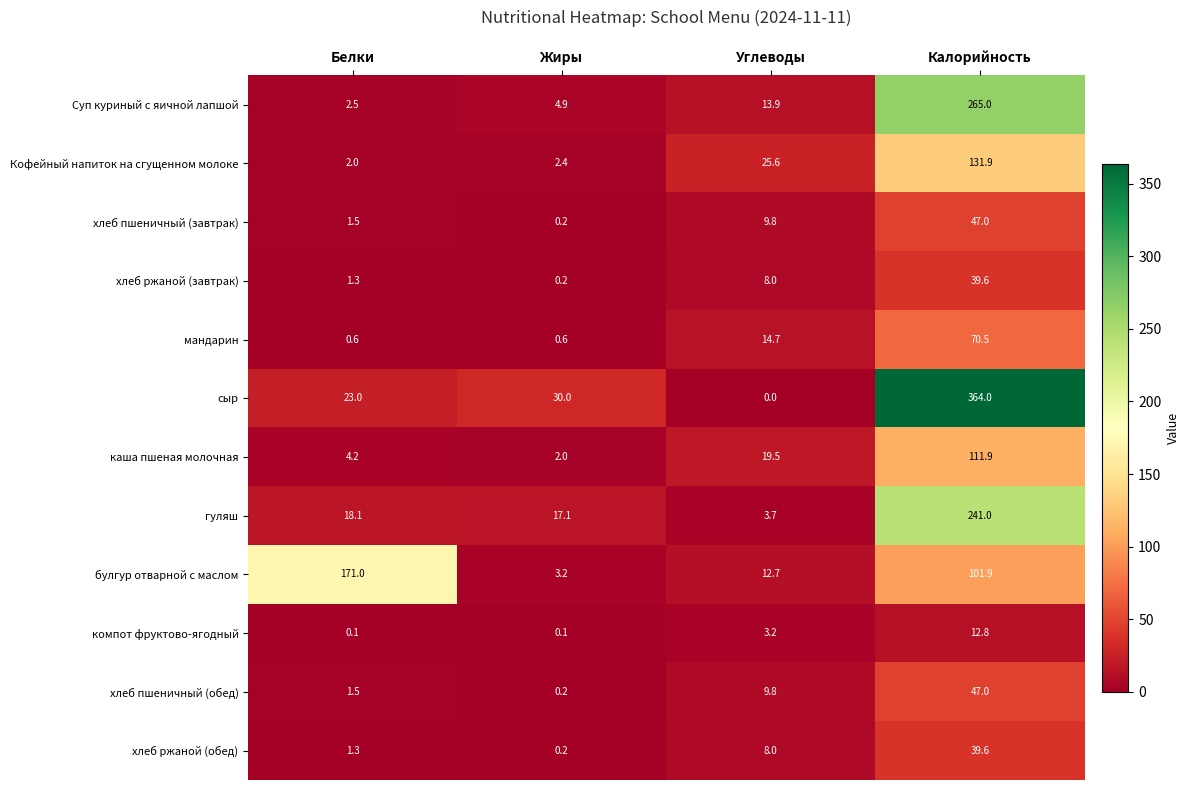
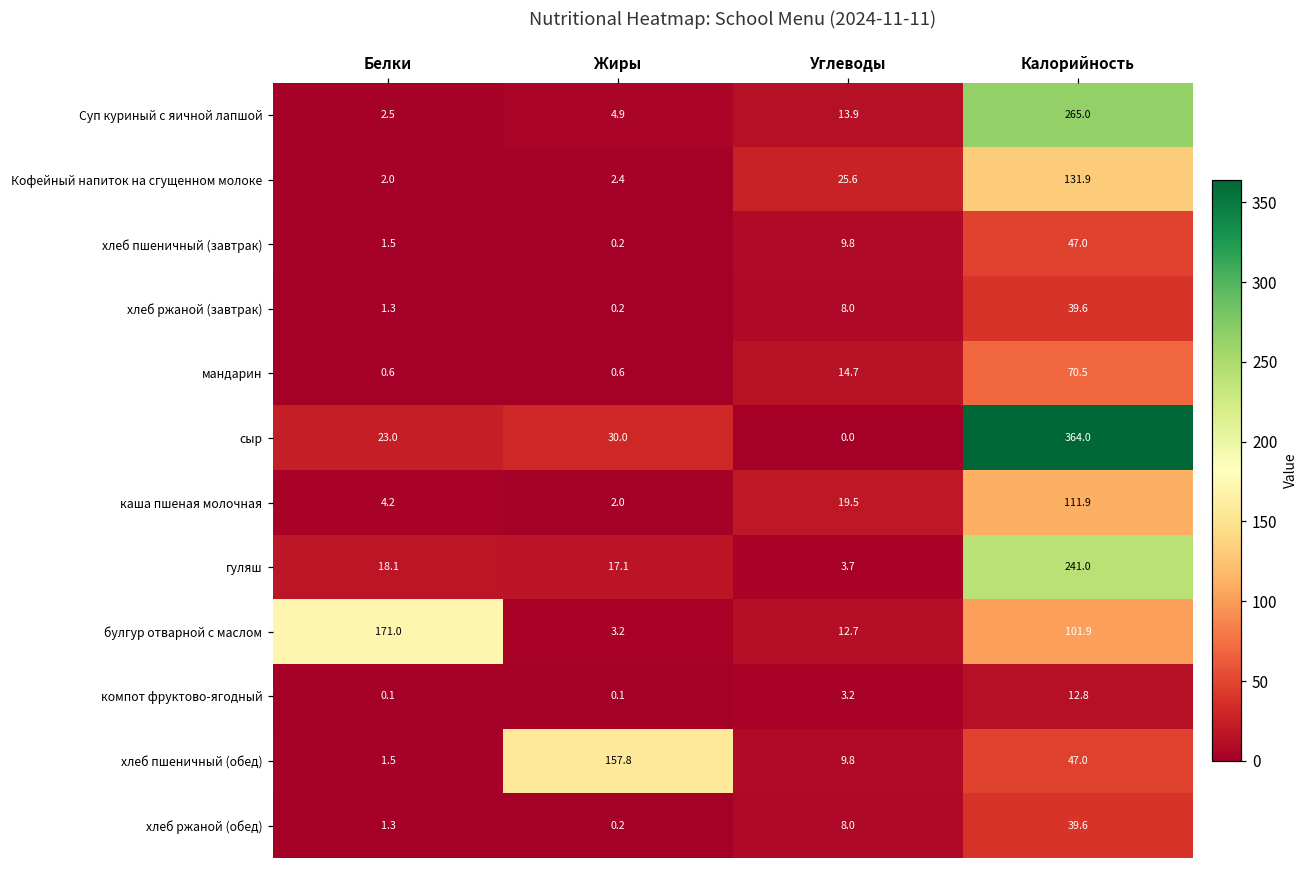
  {
    "Суп куриный с яичной лапшой": {
      "Белки": 2.5,
      "Жиры": 4.9,
      "Углеводы": 13.9,
      "Калорийность": 265.0
    },
    "Кофейный напиток на сгущенном молоке": {
      "Белки": 2.0,
      "Жиры": 2.4,
      "Углеводы": 25.6,
      "Калорийность": 131.9
    },
    "хлеб пшеничный (завтрак)": {
      "Белки": 1.5,
      "Жиры": 0.2,
      "Углеводы": 9.8,
      "Калорийность": 47.0
    },
    "хлеб ржаной (завтрак)": {
      "Белки": 1.3,
      "Жиры": 0.2,
      "Углеводы": 8.0,
      "Калорийность": 39.6
    },
    "мандарин": {
      "Белки": 0.6,
      "Жиры": 0.6,
      "Углеводы": 14.7,
      "Калорийность": 70.5
    },
    "сыр": {
      "Белки": 23.0,
      "Жиры": 30.0,
      "Углеводы": 0.0,
      "Калорийность": 364.0
    },
    "каша пшеная молочная": {
      "Белки": 4.2,
      "Жиры": 2.0,
      "Углеводы": 19.5,
      "Калорийность": 111.9
    },
    "гуляш": {
      "Белки": 18.1,
      "Жиры": 17.1,
      "Углеводы": 3.7,
      "Калорийность": 241.0
    },
    "булгур отварной с маслом": {
      "Белки": 171.0,
      "Жиры": 3.2,
      "Углеводы": 12.7,
      "Калорийность": 101.9
    },
    "компот фруктово-ягодный": {
      "Белки": 0.1,
      "Жиры": 0.1,
      "Углеводы": 3.2,
      "Калорийность": 12.8
    },
    "хлеб пшеничный (обед)": {
      "Белки": 1.5,
-     "Жиры": 0.2,
+     "Жиры": 157.8,
      "Углеводы": 9.8,
      "Калорийность": 47.0
    },
    "хлеб ржаной (обед)": {
      "Белки": 1.3,
      "Жиры": 0.2,
      "Углеводы": 8.0,
      "Калорийность": 39.6
    }
  }
